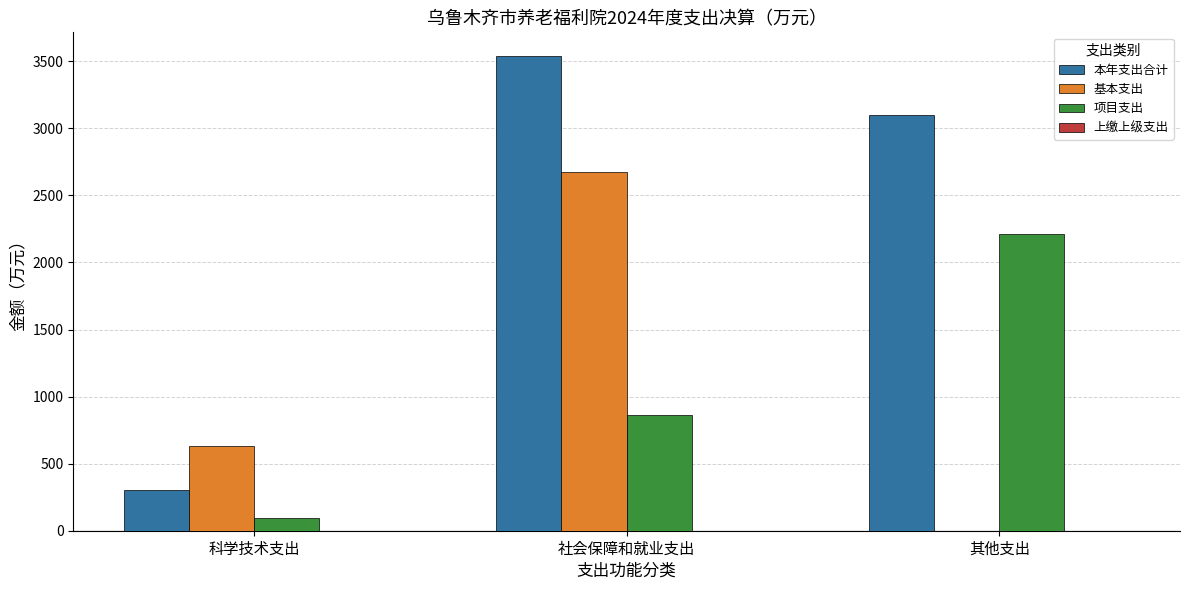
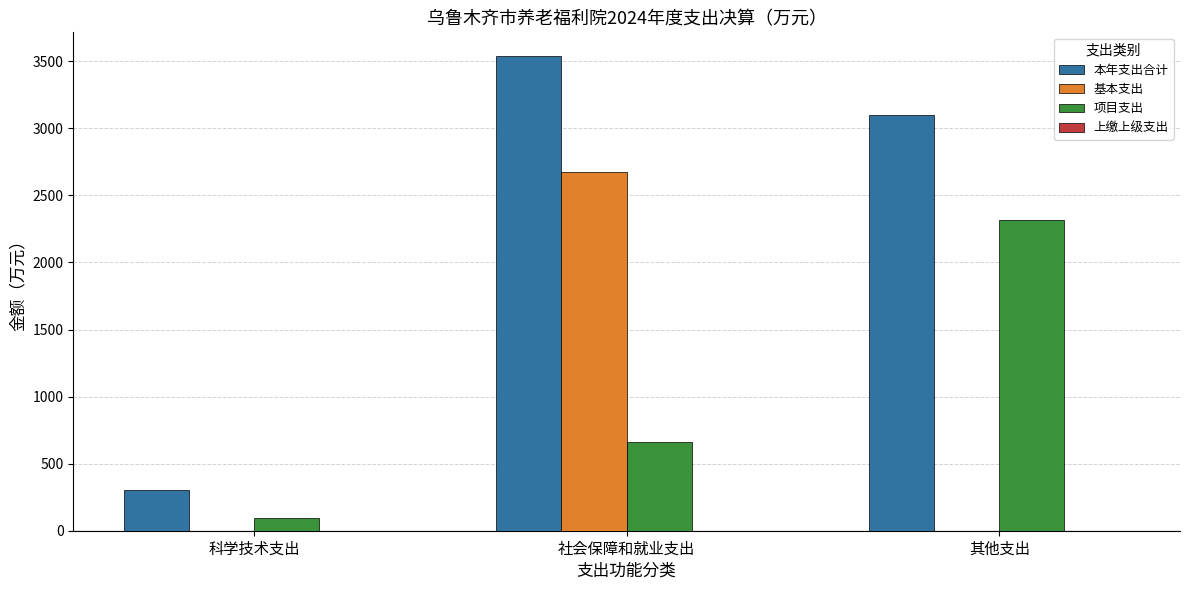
  {
    "本年支出合计": {
      "科学技术支出": 310,
      "社会保障和就业支出": 3540,
      "其他支出": 3100
    },
    "基本支出": {
-     "科学技术支出": 630,
+     "科学技术支出": 0,
      "社会保障和就业支出": 2680,
      "其他支出": 0
    },
    "项目支出": {
      "科学技术支出": 90,
-     "社会保障和就业支出": 860,
-     "其他支出": 2210
+     "社会保障和就业支出": 660,
+     "其他支出": 2310
    },
    "上缴上级支出": {
      "科学技术支出": 0,
      "社会保障和就业支出": 0,
      "其他支出": 0
    }
  }
